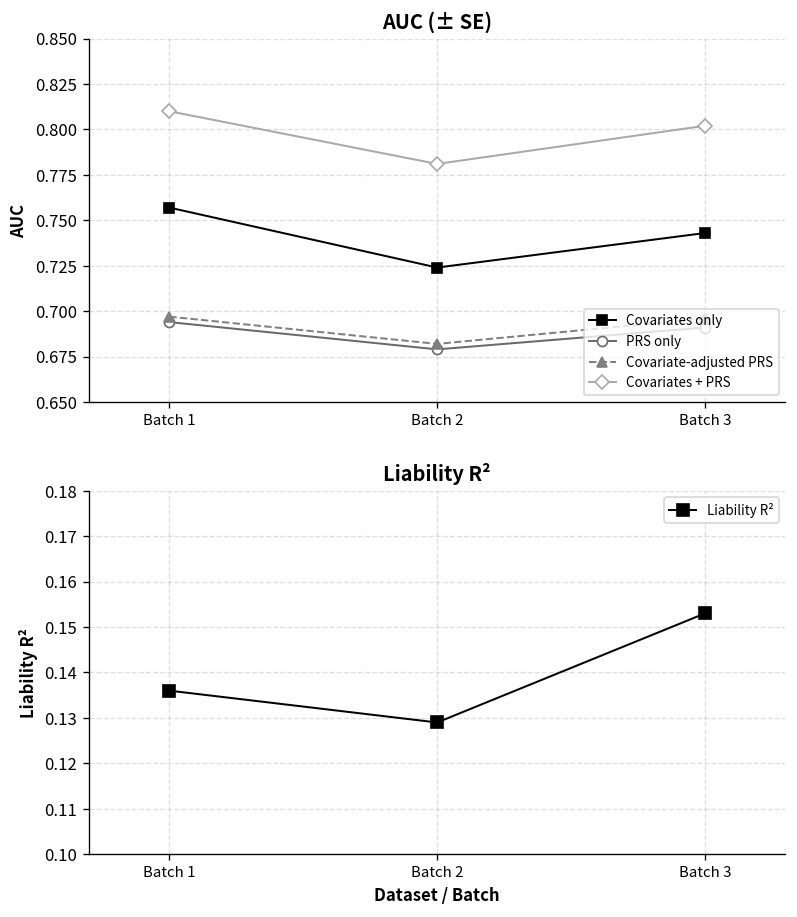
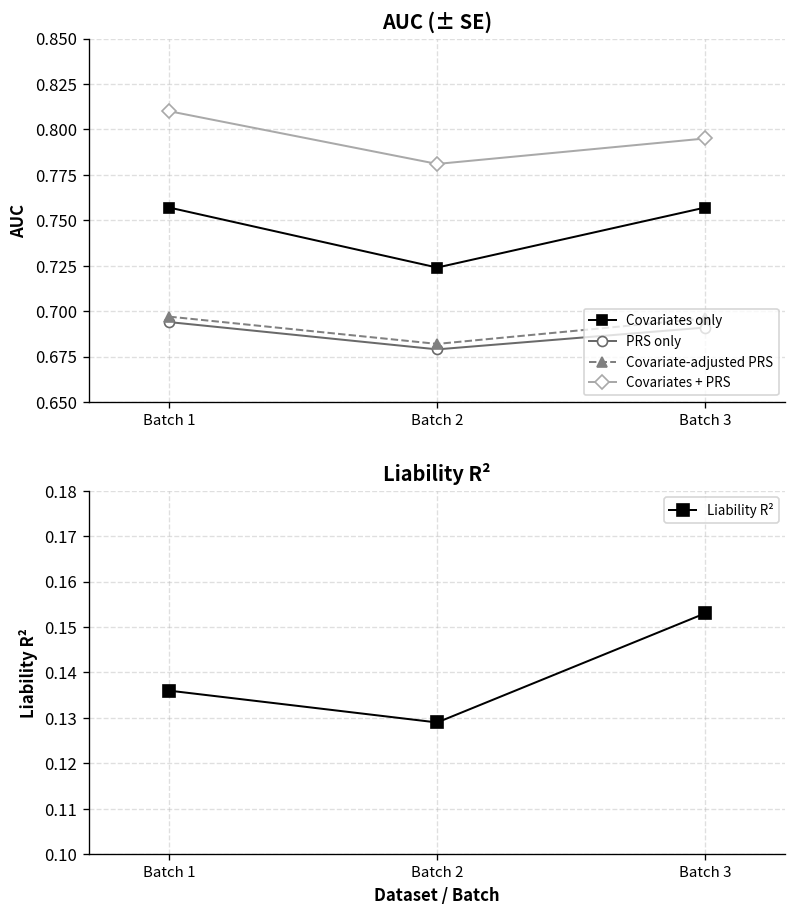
  {
    "AUC (± SE)": {
      "Covariates only": {
        "Batch 1": 0.757,
        "Batch 2": 0.724,
-       "Batch 3": 0.743
+       "Batch 3": 0.757
      },
      "Covariates + PRS": {
        "Batch 1": 0.810,
        "Batch 2": 0.781,
-       "Batch 3": 0.802
+       "Batch 3": 0.795
      }
    },
    "Liability R²": {
      "Batch 1": 0.136,
      "Batch 2": 0.129,
      "Batch 3": 0.153
    }
  }
